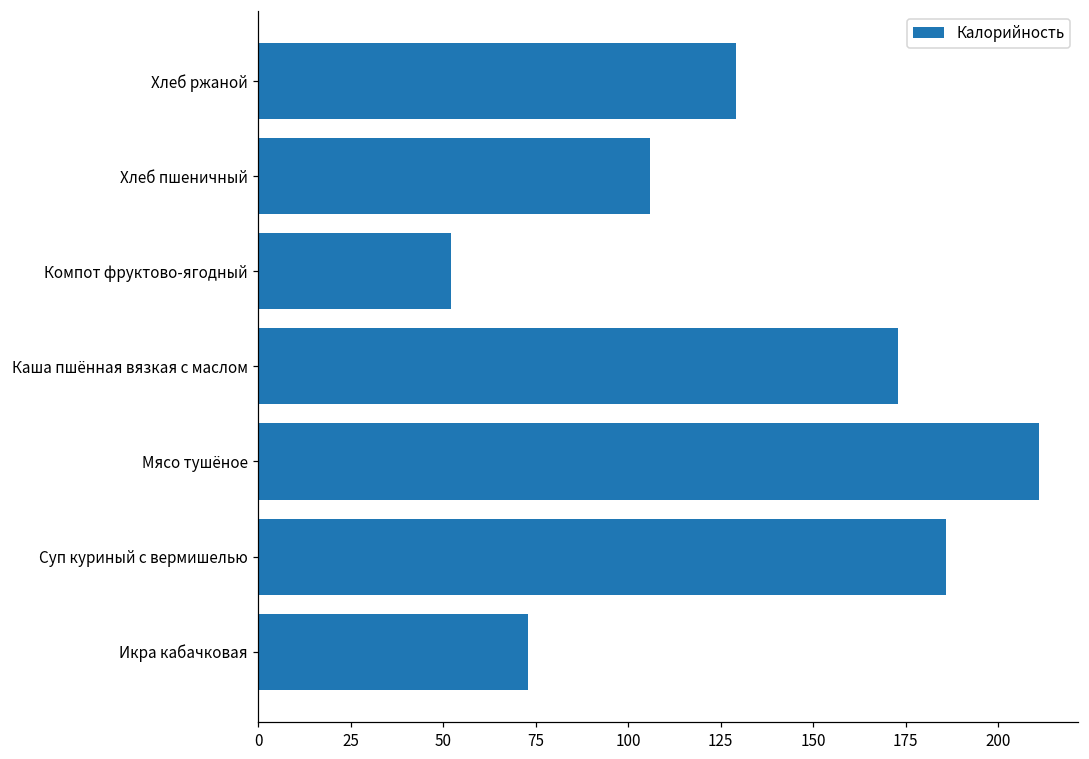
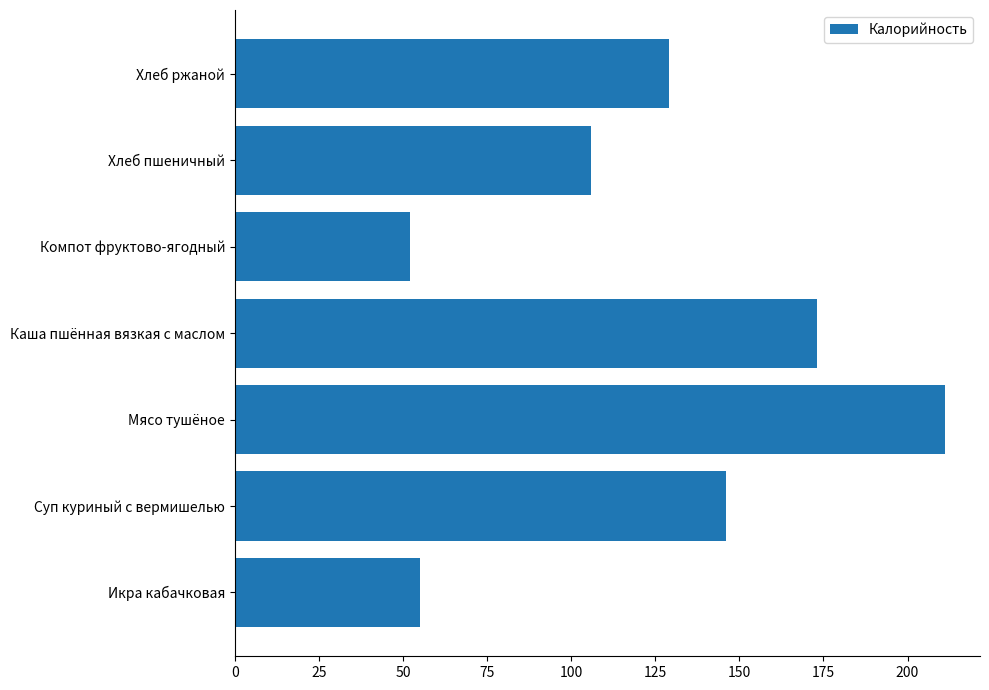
  {
    "Хлеб ржаной": 129,
    "Хлеб пшеничный": 106,
    "Компот фруктово-ягодный": 52,
    "Каша пшённая вязкая с маслом": 173,
    "Мясо тушёное": 211,
-   "Суп куриный с вермишелью": 186,
-   "Икра кабачковая": 73
+   "Суп куриный с вермишелью": 146,
+   "Икра кабачковая": 55
  }
